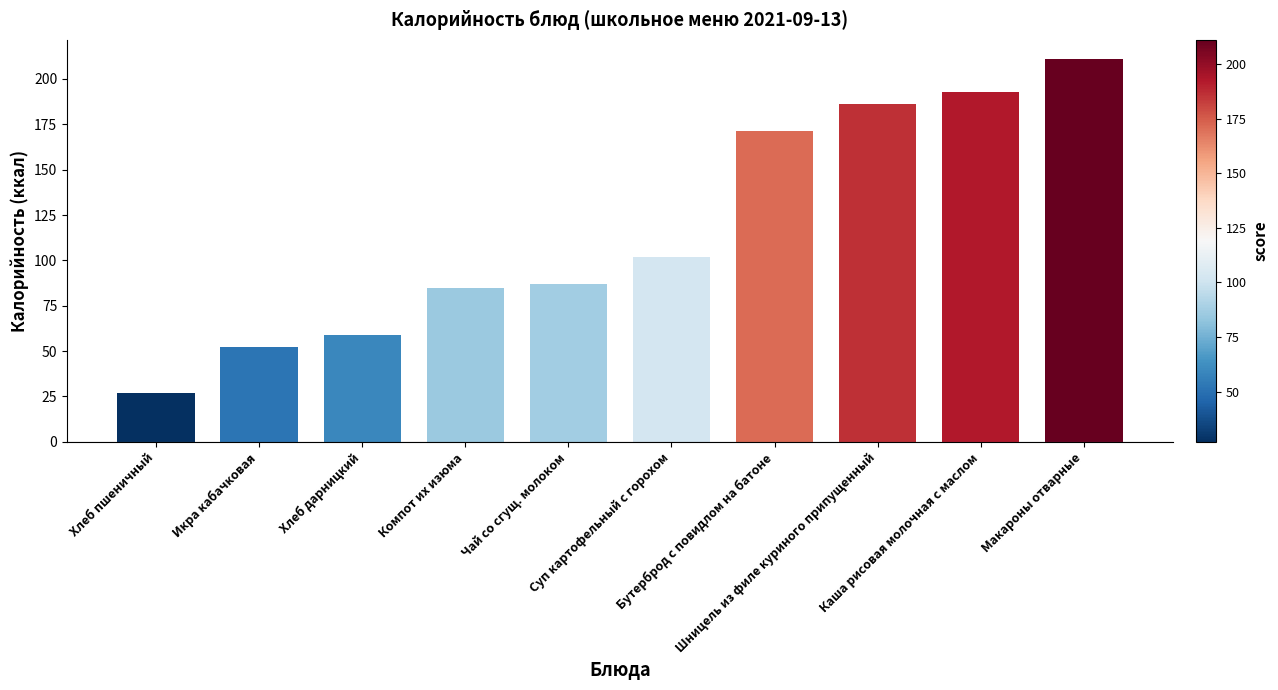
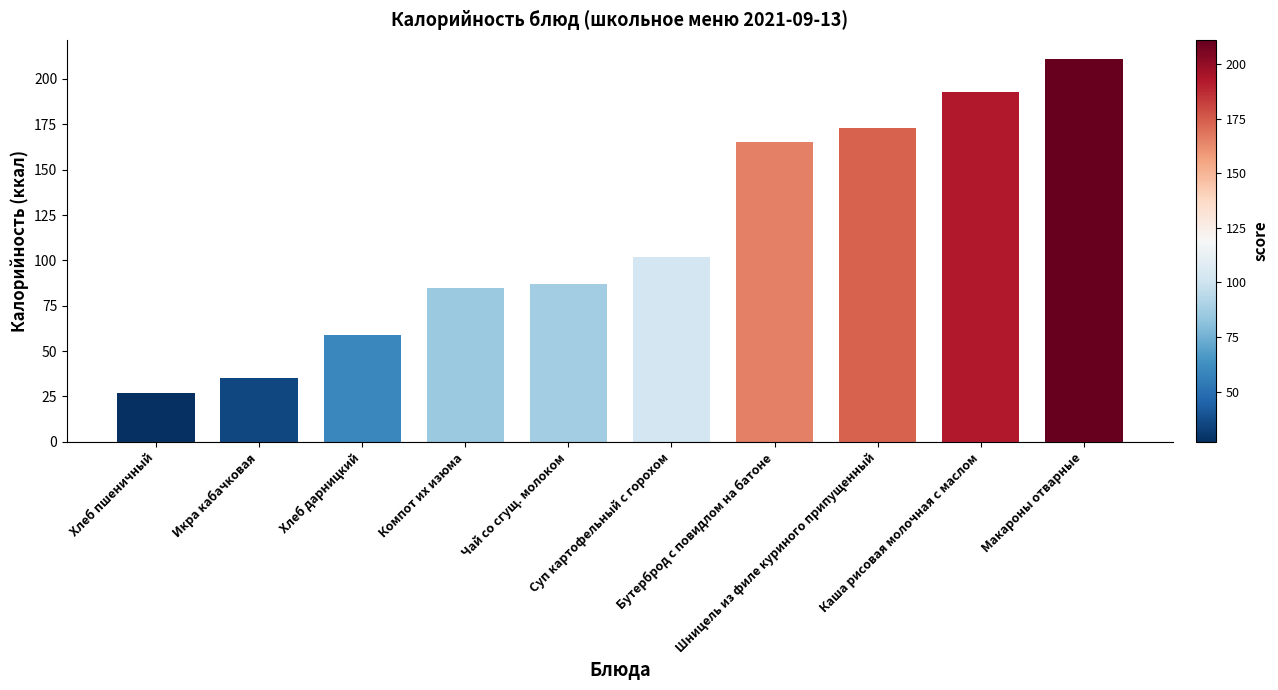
  {
    "Хлеб пшеничный": 27,
-   "Икра кабачковая": 52,
+   "Икра кабачковая": 35,
    "Хлеб дарницкий": 59,
    "Компот их изюма": 85,
    "Чай со сгущ. молоком": 87,
    "Суп картофельный с горохом": 102,
-   "Бутерброд с повидлом на батоне": 171,
-   "Шницель из филе куриного припущенный": 186,
+   "Бутерброд с повидлом на батоне": 165,
+   "Шницель из филе куриного припущенный": 173,
    "Каша рисовая молочная с маслом": 193,
    "Макароны отварные": 211
  }
